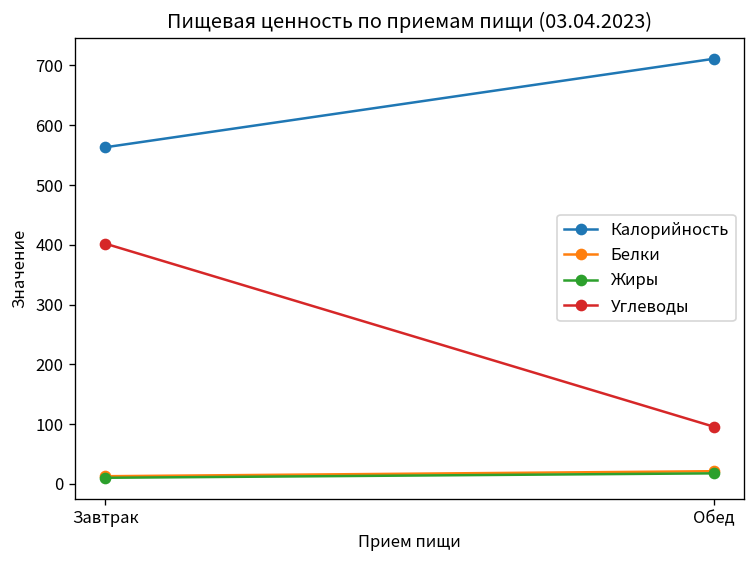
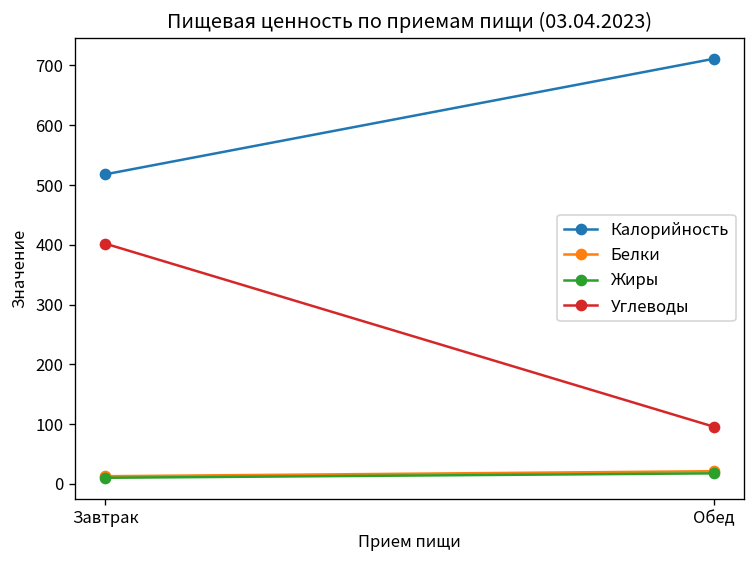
  {
    "Калорийность": {
-     "Завтрак": 560,
+     "Завтрак": 520,
      "Обед": 710
    },
    "Углеводы": {
      "Завтрак": 400,
      "Обед": 100
    }
  }
